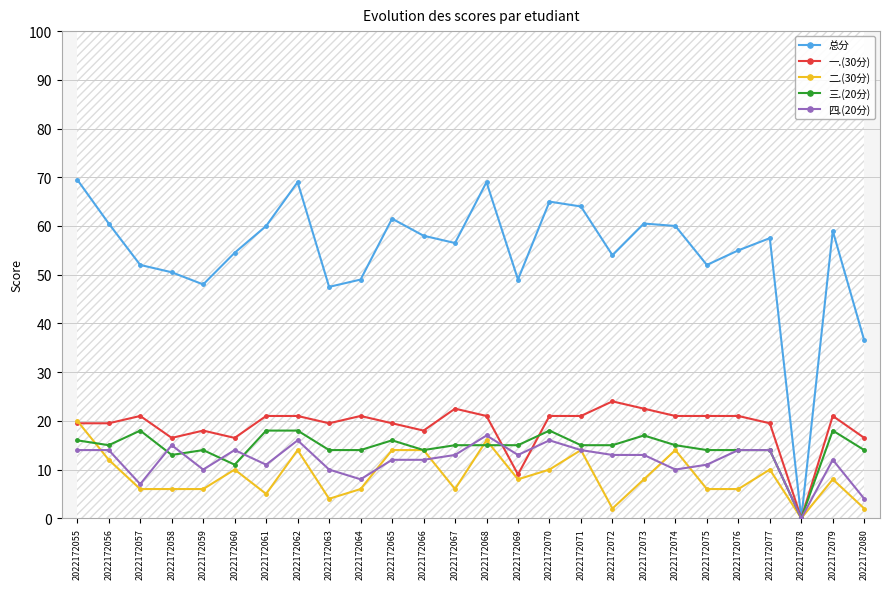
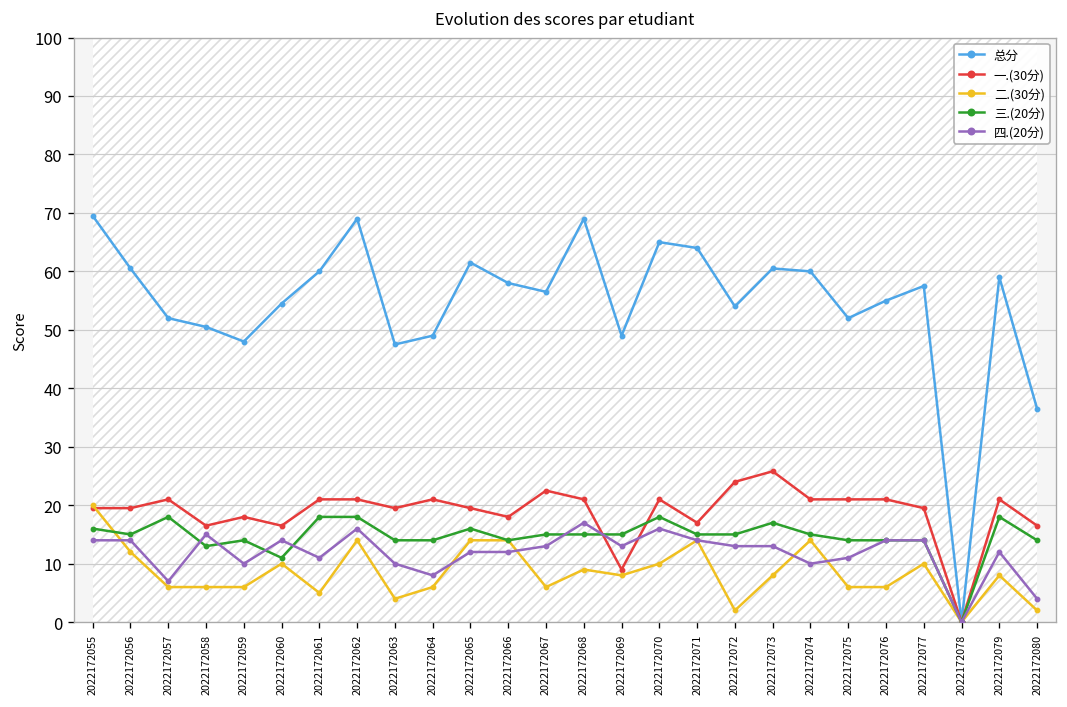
  {
    "总分": {
      "2022172055": 70,
      "2022172056": 61,
      "2022172057": 52,
      "2022172058": 51,
      "2022172059": 48,
      "2022172060": 55,
      "2022172061": 60,
      "2022172062": 69,
      "2022172063": 48,
      "2022172064": 49,
      "2022172065": 62,
      "2022172066": 58,
      "2022172067": 57,
      "2022172068": 69,
      "2022172069": 49,
      "2022172070": 65,
      "2022172071": 64,
      "2022172072": 54,
      "2022172073": 61,
      "2022172074": 60,
      "2022172075": 52,
      "2022172076": 55,
      "2022172077": 58,
      "2022172079": 59,
      "2022172080": 37
    },
    "一.(30分)": {
      "2022172056": 20,
      "2022172057": 21,
      "2022172058": 17,
      "2022172059": 18,
      "2022172060": 17,
      "2022172061": 21,
      "2022172062": 21,
      "2022172063": 20,
      "2022172064": 21,
      "2022172065": 20,
      "2022172066": 18,
      "2022172067": 23,
      "2022172068": 21,
      "2022172069": 9,
      "2022172070": 21,
-     "2022172071": 21,
+     "2022172071": 17,
      "2022172072": 24,
-     "2022172073": 23,
+     "2022172073": 26,
      "2022172074": 21,
      "2022172075": 21,
      "2022172076": 21,
      "2022172077": 20,
      "2022172079": 21,
      "2022172080": 17
    },
    "二.(30分)": {
      "2022172056": 12,
      "2022172057": 6,
      "2022172058": 6,
      "2022172059": 6,
      "2022172060": 10,
      "2022172061": 5,
      "2022172062": 14,
      "2022172063": 4,
      "2022172064": 6,
      "2022172065": 14,
      "2022172067": 6,
-     "2022172068": 16,
+     "2022172068": 9,
      "2022172069": 8,
      "2022172070": 10,
      "2022172072": 2,
      "2022172073": 8,
      "2022172074": 14,
      "2022172075": 6,
      "2022172076": 6,
      "2022172077": 10,
      "2022172079": 8,
      "2022172080": 2
    },
    "三.(20分)": {
      "2022172055": 16,
      "2022172056": 15,
      "2022172057": 18,
      "2022172058": 13,
      "2022172059": 14,
      "2022172060": 11,
      "2022172061": 18,
      "2022172062": 18,
      "2022172063": 14,
      "2022172064": 14,
      "2022172065": 16,
      "2022172067": 15,
      "2022172068": 15,
      "2022172069": 15,
      "2022172070": 18,
      "2022172071": 15,
      "2022172072": 15,
      "2022172073": 17,
      "2022172074": 15,
      "2022172075": 14,
      "2022172079": 18,
      "2022172080": 14
    },
    "四.(20分)": {
      "2022172055": 14,
      "2022172056": 14,
      "2022172057": 7,
      "2022172058": 15,
      "2022172059": 10,
      "2022172060": 14,
      "2022172061": 11,
      "2022172062": 16,
      "2022172063": 10,
      "2022172064": 8,
      "2022172065": 12,
      "2022172066": 12,
      "2022172067": 13,
      "2022172068": 17,
      "2022172069": 13,
      "2022172070": 16,
      "2022172072": 13,
      "2022172073": 13,
      "2022172074": 10,
      "2022172075": 11,
      "2022172079": 12,
      "2022172080": 4
    }
  }
